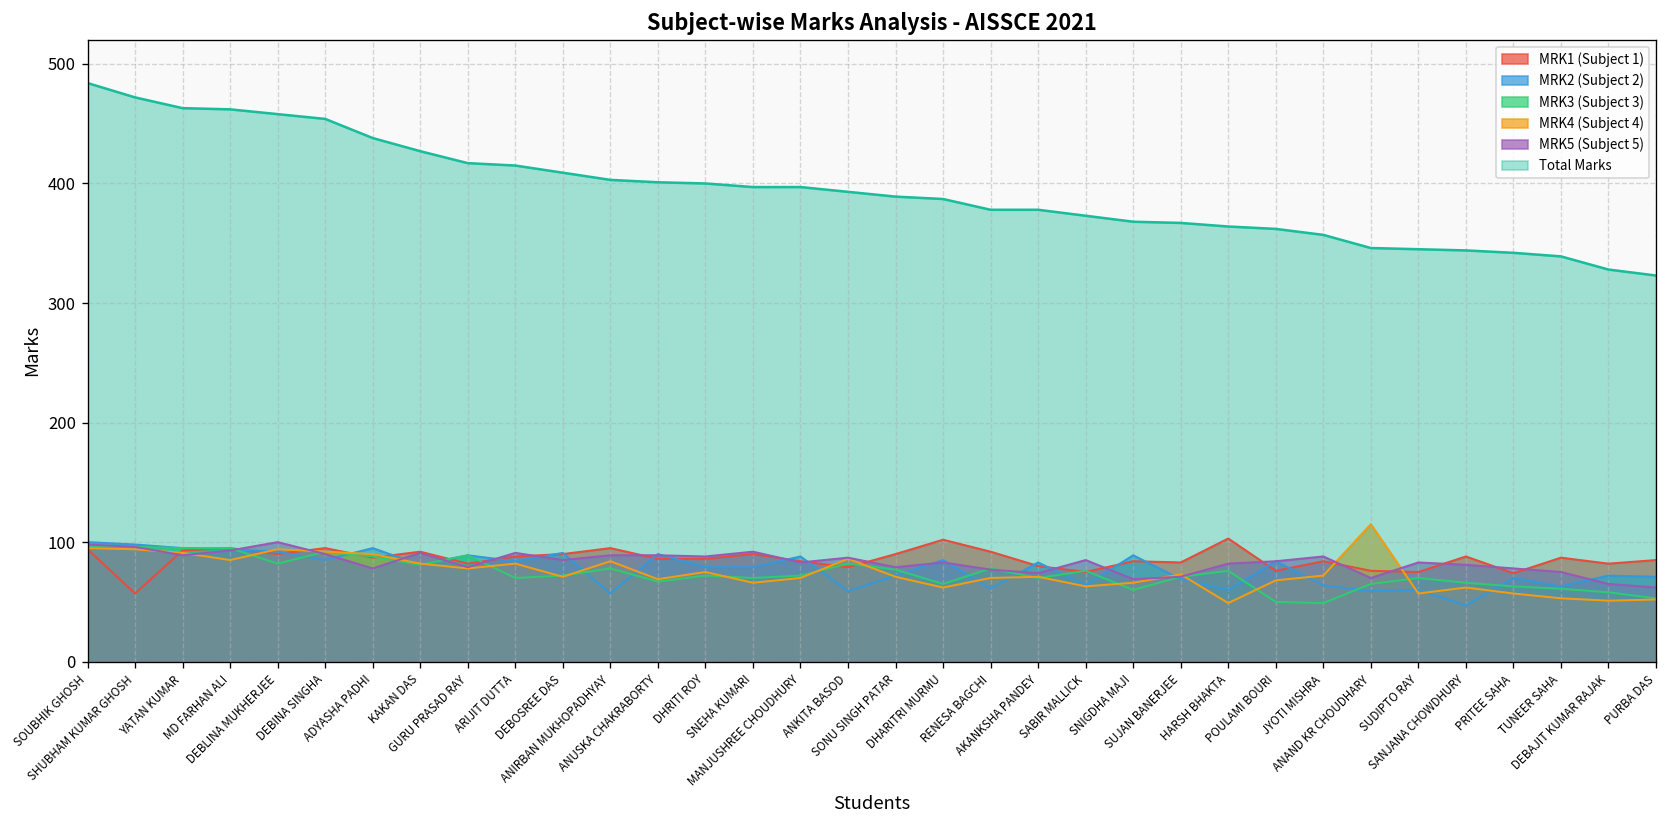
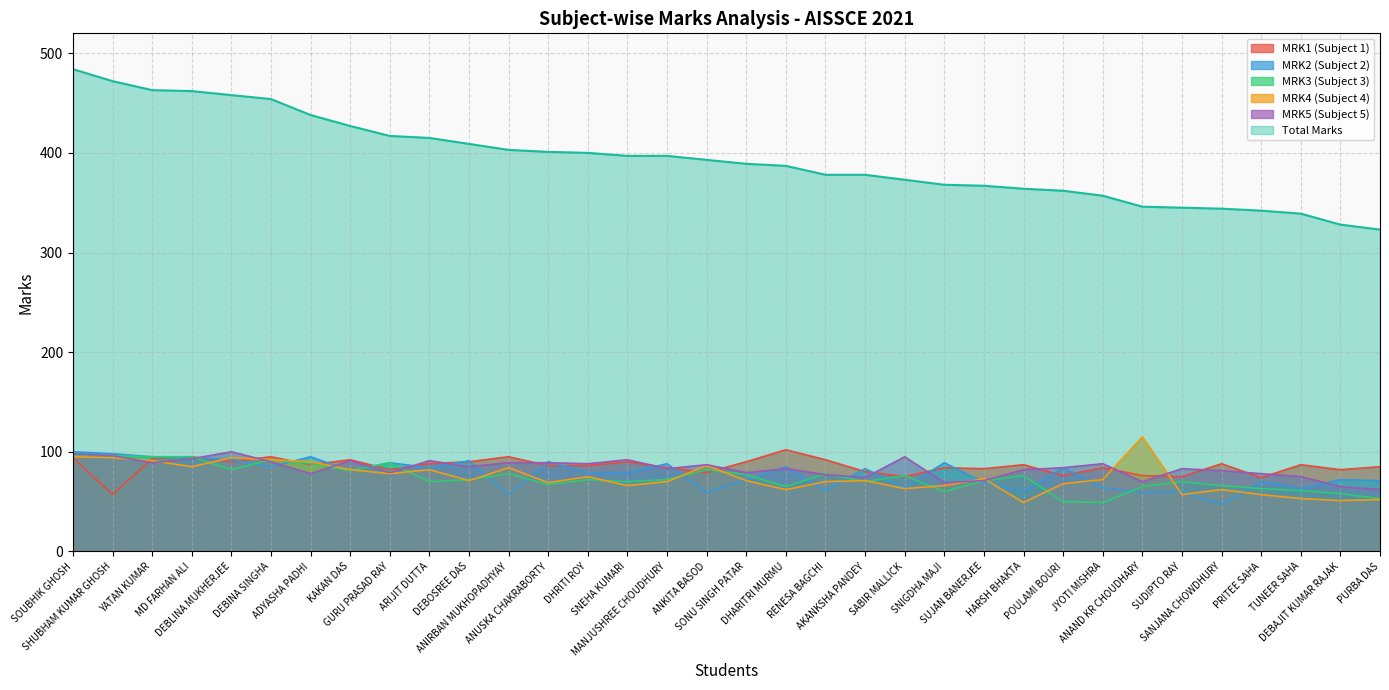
  {
    "MRK1 (Subject 1)": {
      "SHUBHAM KUMAR GHOSH": 60,
      "DEBINA SINGHA": 100,
      "GURU PRASAD RAY": 80,
      "ARIJIT DUTTA": 90,
      "ANIRBAN MUKHOPADHYAY": 100,
      "ANUSKA CHAKRABORTY": 90,
      "ANKITA BASOD": 80,
      "SONU SINGH PATAR": 90,
      "DHARITRI MURMU": 100,
      "RENESA BAGCHI": 90,
      "AKANKSHA PANDEY": 80,
      "SNIGDHA MAJI": 80,
      "SUJAN BANERJEE": 80,
-     "HARSH BHAKTA": 100,
+     "HARSH BHAKTA": 90,
      "POULAMI BOURI": 80,
      "JYOTI MISHRA": 80,
      "ANAND KR CHOUDHARY": 80,
      "SUDIPTO RAY": 80,
      "SANJANA CHOWDHURY": 90,
      "PRITEE SAHA": 70,
      "TUNEER SAHA": 90,
      "DEBAJIT KUMAR RAJAK": 80,
      "PURBA DAS": 90
    },
    "MRK2 (Subject 2)": {
      "DEBINA SINGHA": 90,
      "ADYASHA PADHI": 100,
      "ANIRBAN MUKHOPADHYAY": 60,
      "DHRITI ROY": 80,
      "SNEHA KUMARI": 80,
      "MANJUSHREE CHOUDHURY": 90,
      "ANKITA BASOD": 60,
      "RENESA BAGCHI": 60,
      "AKANKSHA PANDEY": 80,
      "SNIGDHA MAJI": 90,
      "HARSH BHAKTA": 60,
      "JYOTI MISHRA": 60,
      "ANAND KR CHOUDHARY": 60,
      "SUDIPTO RAY": 60,
      "SANJANA CHOWDHURY": 50,
      "PRITEE SAHA": 70,
      "DEBAJIT KUMAR RAJAK": 70,
      "PURBA DAS": 70
    },
    "MRK4 (Subject 4)": {
      "MD FARHAN ALI": 90,
      "ANIRBAN MUKHOPADHYAY": 80,
      "DHRITI ROY": 80,
      "SNEHA KUMARI": 70,
      "DHARITRI MURMU": 60,
      "RENESA BAGCHI": 70,
      "SNIGDHA MAJI": 70,
      "HARSH BHAKTA": 50,
      "POULAMI BOURI": 70,
      "JYOTI MISHRA": 70,
      "ANAND KR CHOUDHARY": 120,
      "SUDIPTO RAY": 60,
      "SANJANA CHOWDHURY": 60,
      "PRITEE SAHA": 60,
      "TUNEER SAHA": 50,
      "DEBAJIT KUMAR RAJAK": 50
    },
    "MRK5 (Subject 5)": {
      "DEBLINA MUKHERJEE": 100,
      "ADYASHA PADHI": 80,
      "ARIJIT DUTTA": 90,
      "DEBOSREE DAS": 90,
      "ANIRBAN MUKHOPADHYAY": 90,
      "AKANKSHA PANDEY": 70,
-     "SABIR MALLICK": 90,
+     "SABIR MALLICK": 100,
      "SNIGDHA MAJI": 70,
      "HARSH BHAKTA": 80,
      "JYOTI MISHRA": 90,
      "ANAND KR CHOUDHARY": 70,
      "SUDIPTO RAY": 80,
      "SANJANA CHOWDHURY": 80,
      "PRITEE SAHA": 80,
      "TUNEER SAHA": 80,
      "DEBAJIT KUMAR RAJAK": 70,
      "PURBA DAS": 60
    }
  }
